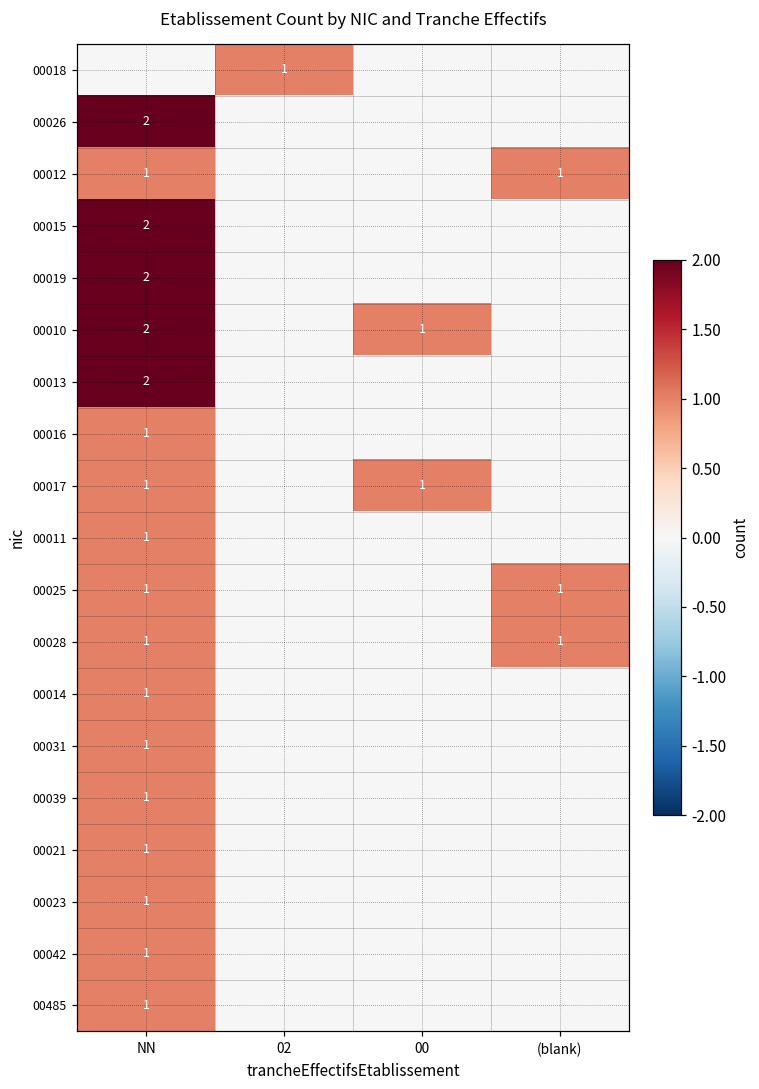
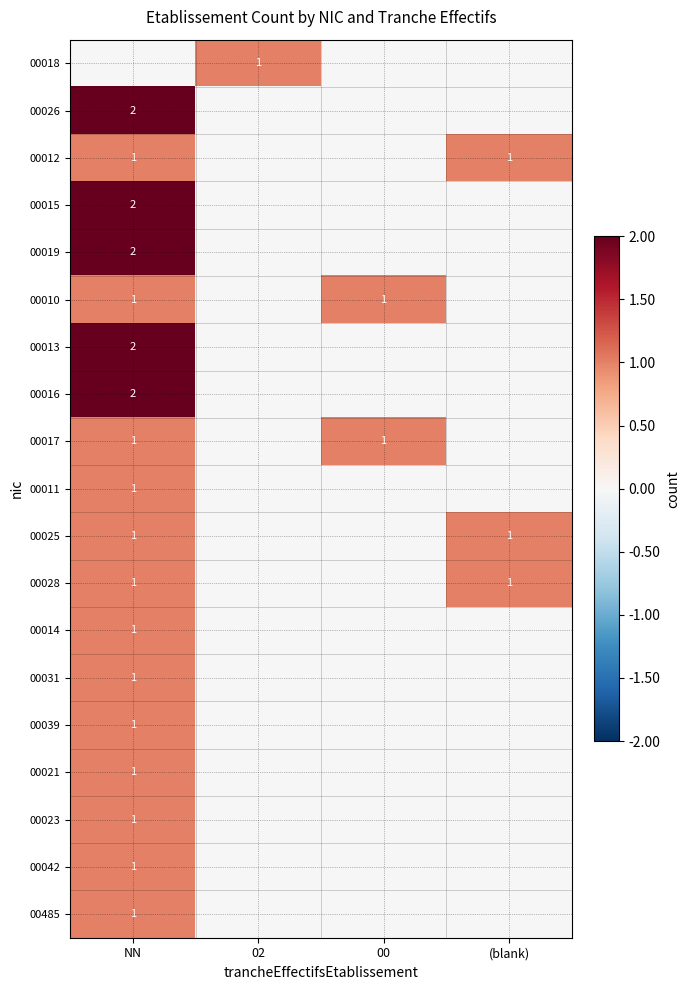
  {
    "00018": {
      "02": 1
    },
    "00026": {
      "NN": 2
    },
    "00012": {
      "NN": 1,
      "(blank)": 1
    },
    "00015": {
      "NN": 2
    },
    "00019": {
      "NN": 2
    },
    "00010": {
-     "NN": 2,
+     "NN": 1,
      "00": 1
    },
    "00013": {
      "NN": 2
    },
    "00016": {
-     "NN": 1
+     "NN": 2
    },
    "00017": {
      "NN": 1,
      "00": 1
    },
    "00011": {
      "NN": 1
    },
    "00025": {
      "NN": 1,
      "(blank)": 1
    },
    "00028": {
      "NN": 1,
      "(blank)": 1
    },
    "00014": {
      "NN": 1
    },
    "00031": {
      "NN": 1
    },
    "00039": {
      "NN": 1
    },
    "00021": {
      "NN": 1
    },
    "00023": {
      "NN": 1
    },
    "00042": {
      "NN": 1
    },
    "00485": {
      "NN": 1
    }
  }
